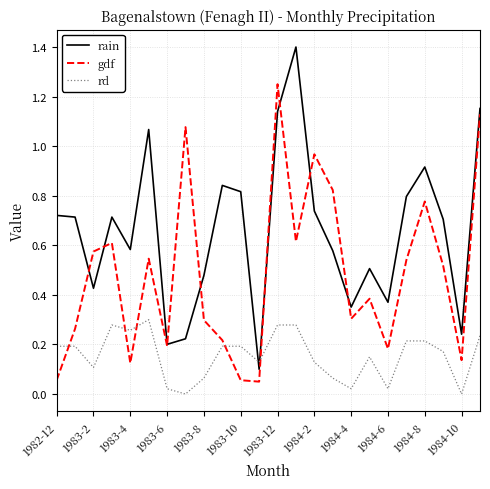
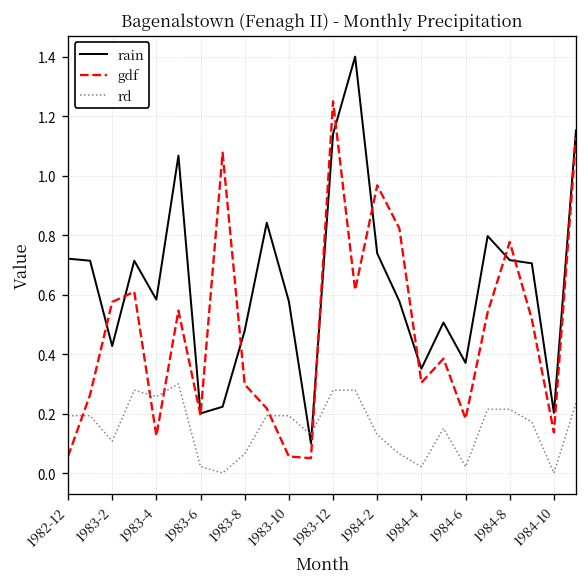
  {
    "rain": {
      "1982-12": 0.72,
      "1983-2": 0.43,
      "1983-4": 0.58,
      "1983-8": 0.48,
-     "1983-10": 0.82,
+     "1983-10": 0.58,
      "1983-12": 1.14,
      "1984-2": 0.74,
      "1984-4": 0.35,
      "1984-6": 0.37,
-     "1984-8": 0.92,
-     "1984-10": 0.24
+     "1984-8": 0.72,
+     "1984-10": 0.20
    },
    "gdf": {
      "1982-12": 0.06,
      "1983-2": 0.57,
      "1983-4": 0.12,
      "1983-8": 0.30,
      "1983-10": 0.06,
      "1983-12": 1.25,
      "1984-2": 0.97,
      "1984-4": 0.30,
      "1984-6": 0.18,
      "1984-8": 0.78,
      "1984-10": 0.14
    },
    "rd": {
      "1982-12": 0.19,
      "1983-2": 0.11,
      "1983-4": 0.26,
      "1983-6": 0.02,
      "1983-8": 0.06,
      "1983-10": 0.19,
      "1983-12": 0.28,
      "1984-2": 0.13,
      "1984-4": 0.02,
      "1984-6": 0.02,
      "1984-8": 0.21,
      "1984-10": 0.00
    }
  }
